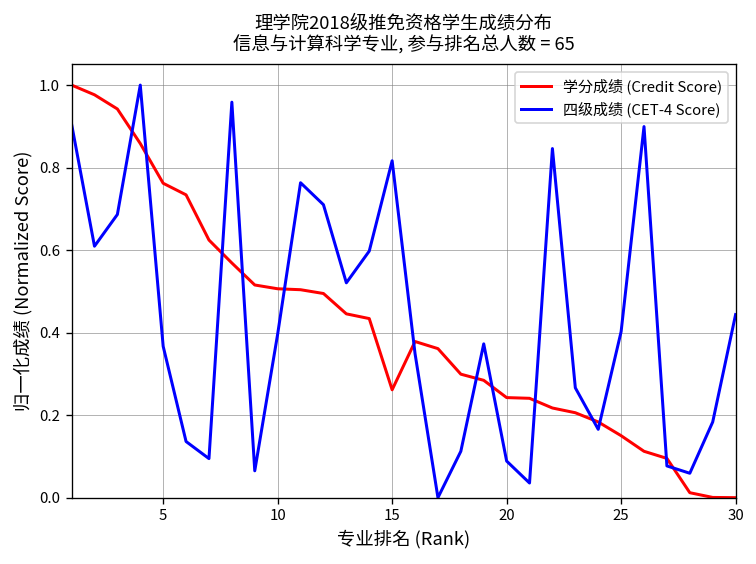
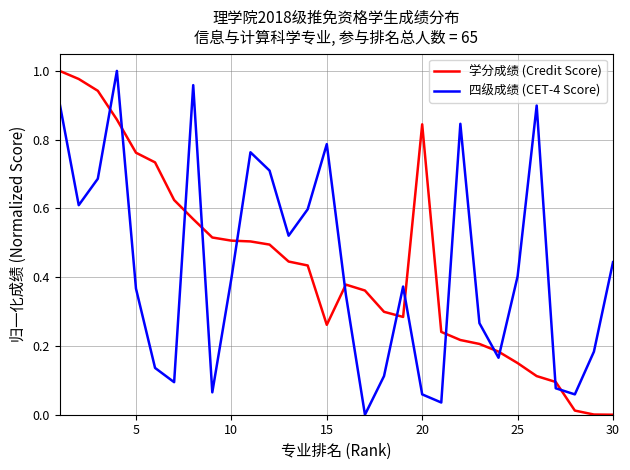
  {
    "学分成绩 (Credit Score)": {
      "5": 0.76,
      "10": 0.51,
      "15": 0.26,
-     "20": 0.24,
+     "20": 0.84,
      "25": 0.15,
      "30": 0.00
    },
    "四级成绩 (CET-4 Score)": {
      "5": 0.37,
      "10": 0.40,
-     "15": 0.82,
-     "20": 0.09,
+     "15": 0.79,
+     "20": 0.06,
      "25": 0.40,
      "30": 0.44
    }
  }
